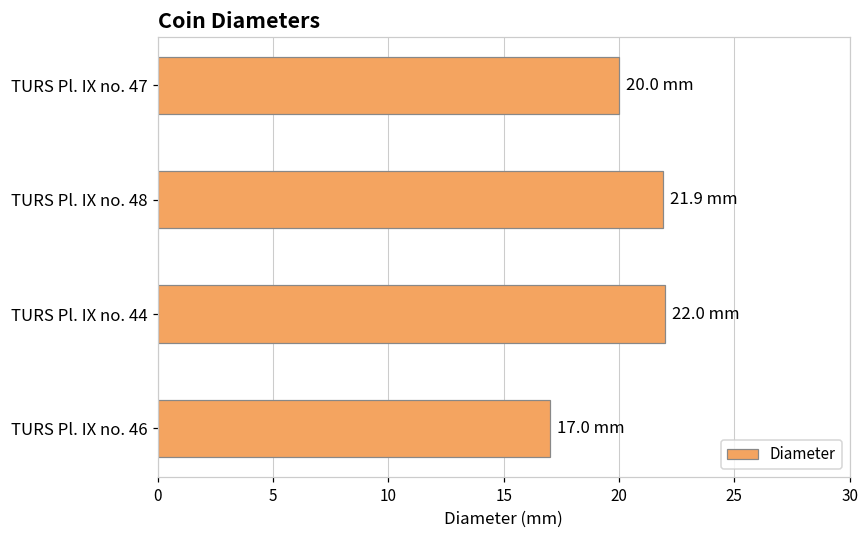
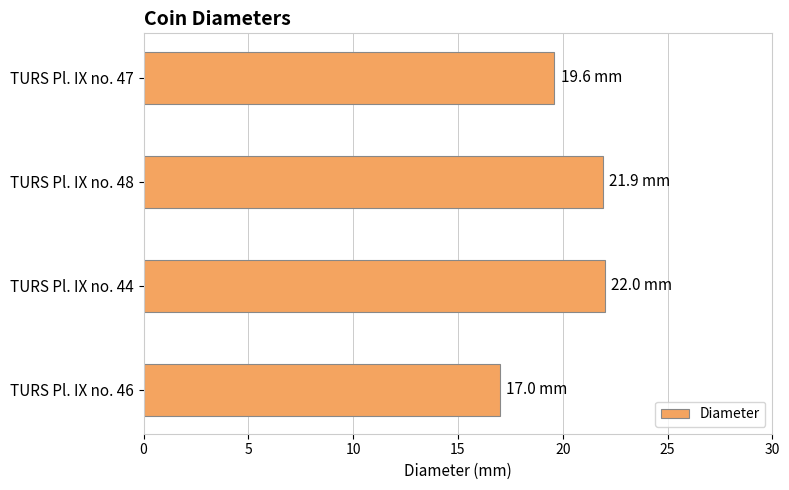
  {
-   "TURS Pl. IX no. 47": 20.0,
+   "TURS Pl. IX no. 47": 19.6,
    "TURS Pl. IX no. 48": 21.9,
    "TURS Pl. IX no. 44": 22.0,
    "TURS Pl. IX no. 46": 17.0
  }
